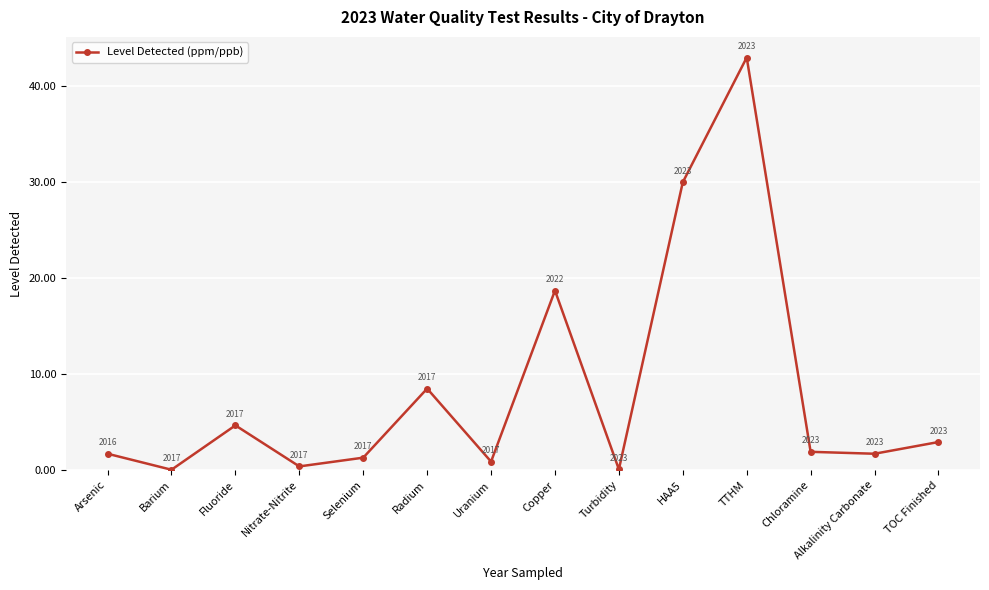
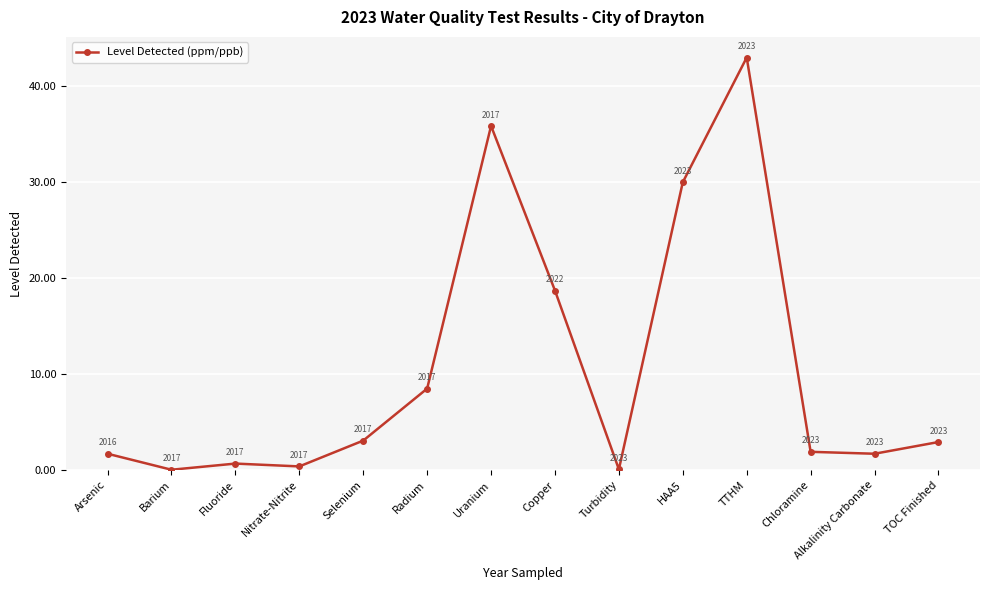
  {
-   "Fluoride": 5,
-   "Selenium": 1,
-   "Uranium": 1
+   "Fluoride": 1,
+   "Selenium": 3,
+   "Uranium": 36
  }
